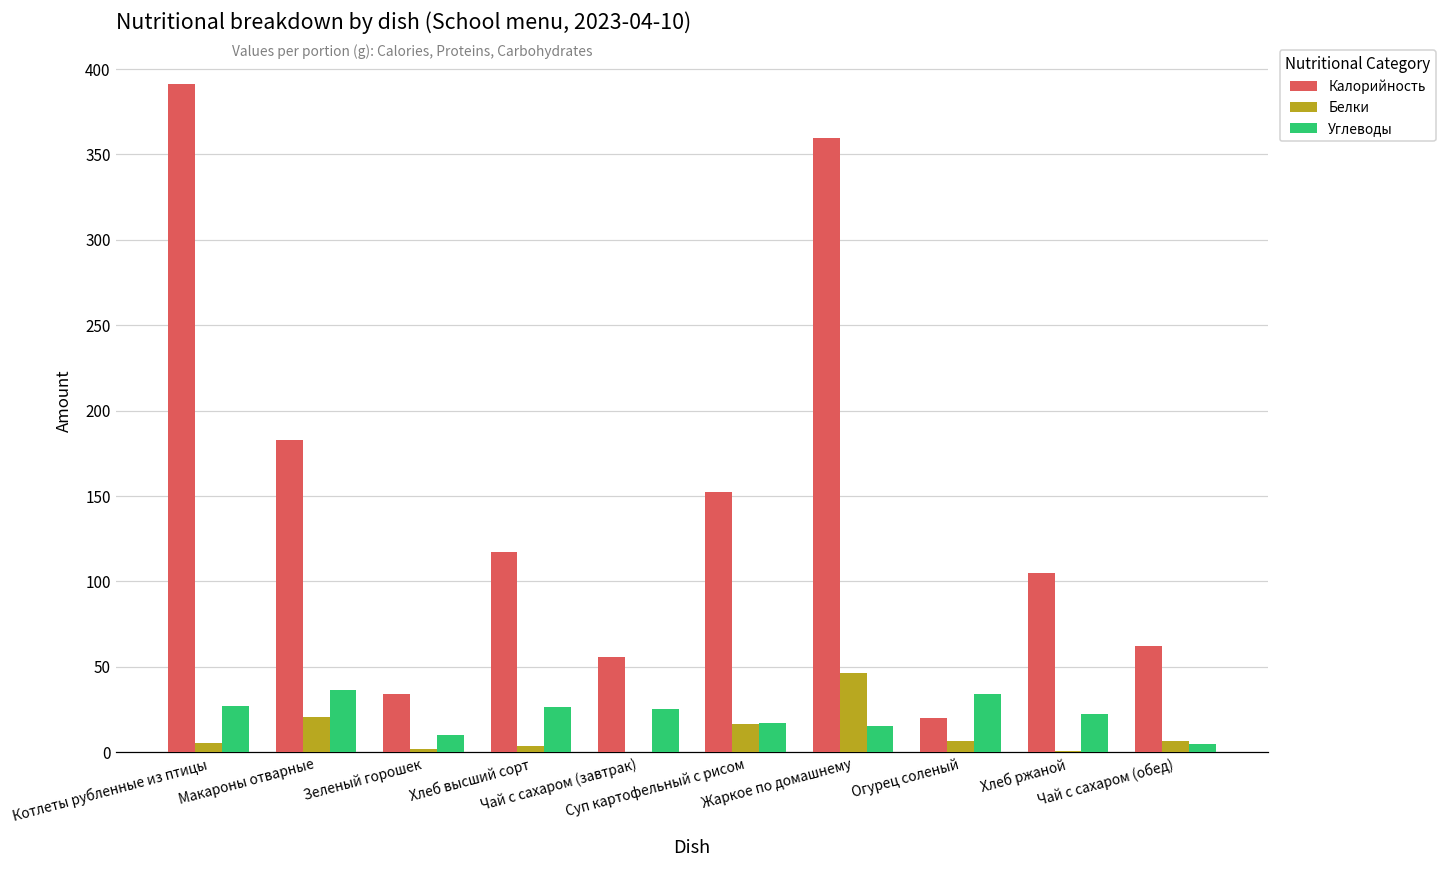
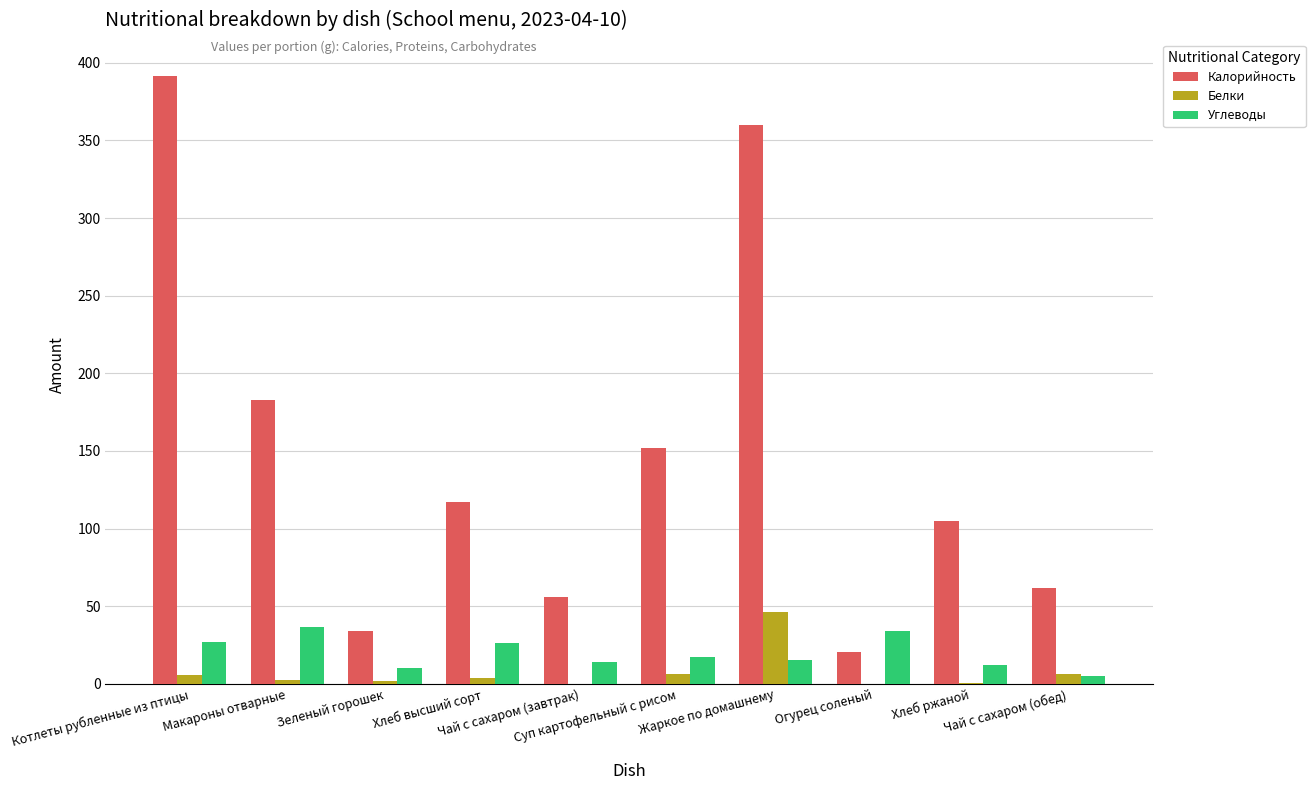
  {
    "Калорийность": {
      "Котлеты рубленные из птицы": 391,
      "Макароны отварные": 183,
      "Зеленый горошек": 34,
      "Хлеб высший сорт": 117,
      "Чай с сахаром (завтрак)": 56,
      "Суп картофельный с рисом": 152,
      "Жаркое по домашнему": 360,
      "Огурец соленый": 20,
      "Хлеб ржаной": 105,
      "Чай с сахаром (обед)": 62
    },
    "Белки": {
      "Котлеты рубленные из птицы": 6,
-     "Макароны отварные": 21,
+     "Макароны отварные": 2,
      "Зеленый горошек": 2,
      "Хлеб высший сорт": 4,
      "Чай с сахаром (завтрак)": 0,
-     "Суп картофельный с рисом": 16,
+     "Суп картофельный с рисом": 6,
      "Жаркое по домашнему": 46,
-     "Огурец соленый": 7,
+     "Огурец соленый": 0,
      "Чай с сахаром (обед)": 6
    },
    "Углеводы": {
      "Котлеты рубленные из птицы": 27,
      "Макароны отварные": 36,
      "Зеленый горошек": 10,
      "Хлеб высший сорт": 26,
-     "Чай с сахаром (завтрак)": 25,
+     "Чай с сахаром (завтрак)": 14,
      "Суп картофельный с рисом": 17,
      "Жаркое по домашнему": 15,
      "Огурец соленый": 34,
-     "Хлеб ржаной": 22,
+     "Хлеб ржаной": 12,
      "Чай с сахаром (обед)": 5
    }
  }
